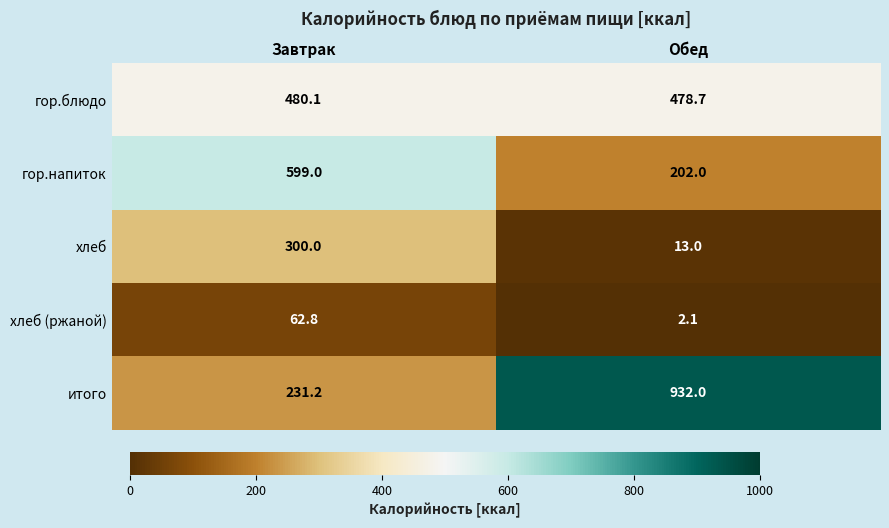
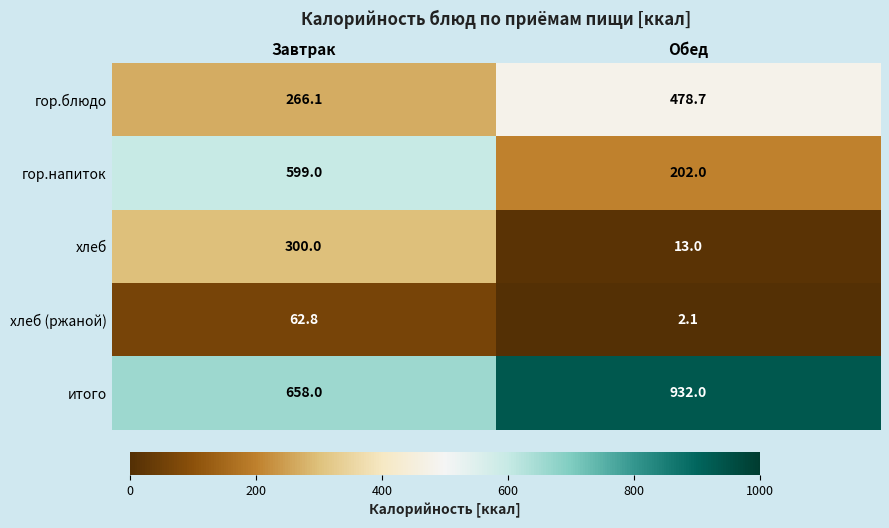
  {
    "гор.блюдо": {
-     "Завтрак": 480.1,
+     "Завтрак": 266.1,
      "Обед": 478.7
    },
    "гор.напиток": {
      "Завтрак": 599.0,
      "Обед": 202.0
    },
    "хлеб": {
      "Завтрак": 300.0,
      "Обед": 13.0
    },
    "хлеб (ржаной)": {
      "Завтрак": 62.8,
      "Обед": 2.1
    },
    "итого": {
-     "Завтрак": 231.2,
+     "Завтрак": 658.0,
      "Обед": 932.0
    }
  }
